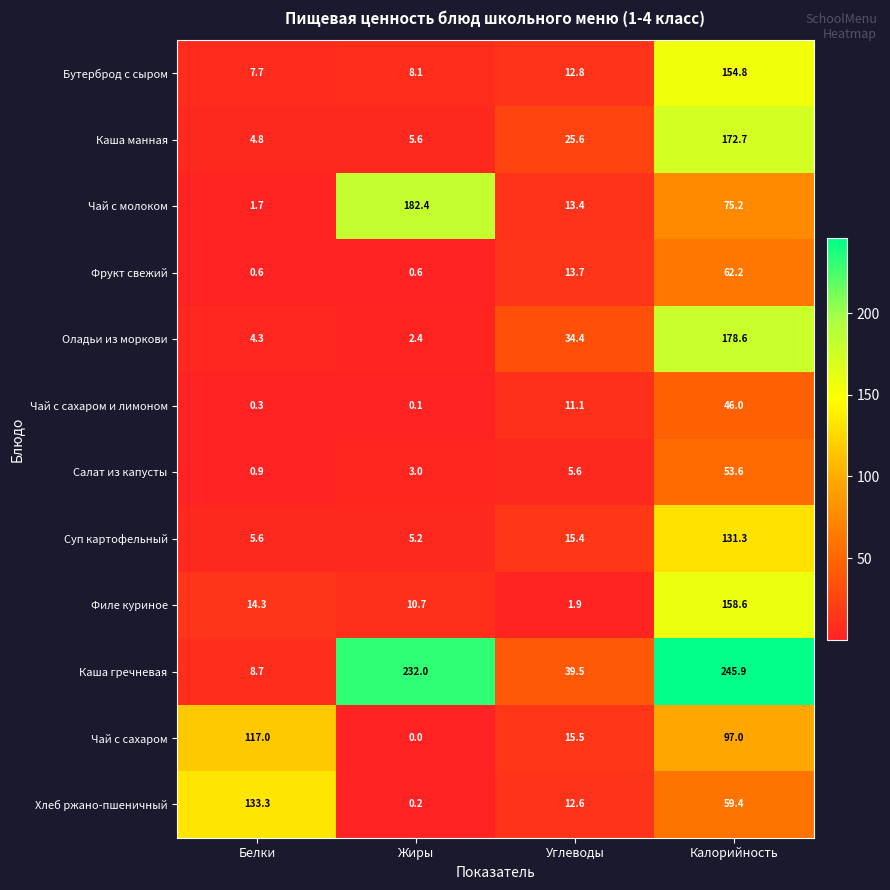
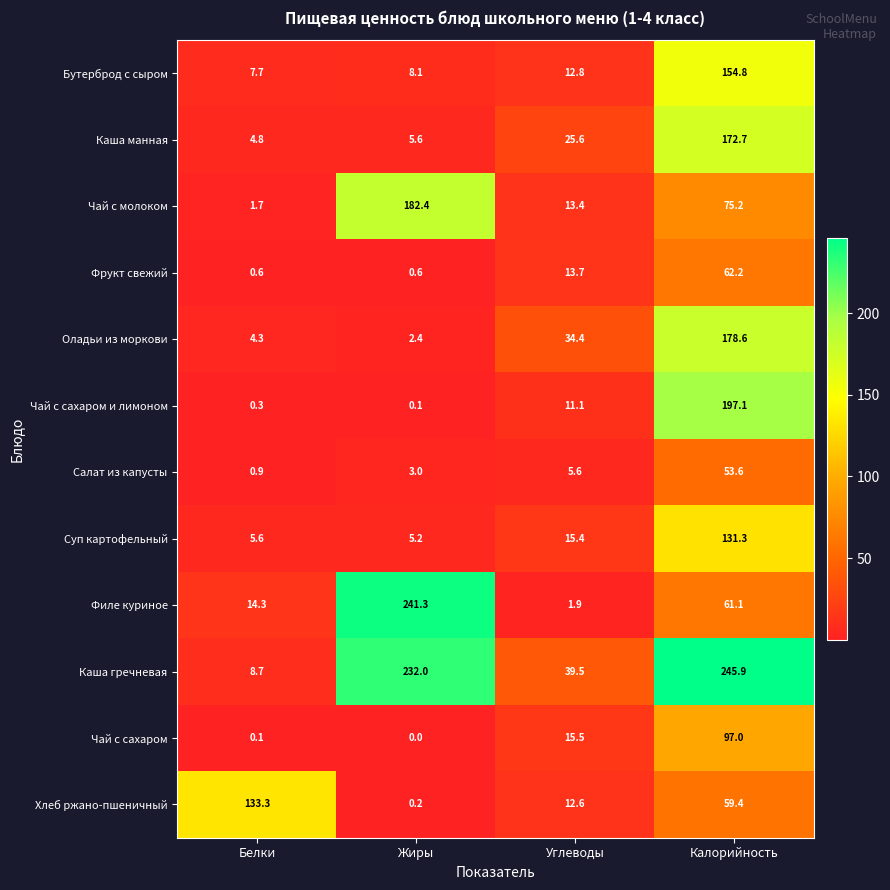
  {
    "Бутерброд с сыром": {
      "Белки": 7.7,
      "Жиры": 8.1,
      "Углеводы": 12.8,
      "Калорийность": 154.8
    },
    "Каша манная": {
      "Белки": 4.8,
      "Жиры": 5.6,
      "Углеводы": 25.6,
      "Калорийность": 172.7
    },
    "Чай с молоком": {
      "Белки": 1.7,
      "Жиры": 182.4,
      "Углеводы": 13.4,
      "Калорийность": 75.2
    },
    "Фрукт свежий": {
      "Белки": 0.6,
      "Жиры": 0.6,
      "Углеводы": 13.7,
      "Калорийность": 62.2
    },
    "Оладьи из моркови": {
      "Белки": 4.3,
      "Жиры": 2.4,
      "Углеводы": 34.4,
      "Калорийность": 178.6
    },
    "Чай с сахаром и лимоном": {
      "Белки": 0.3,
      "Жиры": 0.1,
      "Углеводы": 11.1,
-     "Калорийность": 46.0
+     "Калорийность": 197.1
    },
    "Салат из капусты": {
      "Белки": 0.9,
      "Жиры": 3.0,
      "Углеводы": 5.6,
      "Калорийность": 53.6
    },
    "Суп картофельный": {
      "Белки": 5.6,
      "Жиры": 5.2,
      "Углеводы": 15.4,
      "Калорийность": 131.3
    },
    "Филе куриное": {
      "Белки": 14.3,
-     "Жиры": 10.7,
+     "Жиры": 241.3,
      "Углеводы": 1.9,
-     "Калорийность": 158.6
+     "Калорийность": 61.1
    },
    "Каша гречневая": {
      "Белки": 8.7,
      "Жиры": 232.0,
      "Углеводы": 39.5,
      "Калорийность": 245.9
    },
    "Чай с сахаром": {
-     "Белки": 117.0,
+     "Белки": 0.1,
      "Жиры": 0.0,
      "Углеводы": 15.5,
      "Калорийность": 97.0
    },
    "Хлеб ржано-пшеничный": {
      "Белки": 133.3,
      "Жиры": 0.2,
      "Углеводы": 12.6,
      "Калорийность": 59.4
    }
  }
